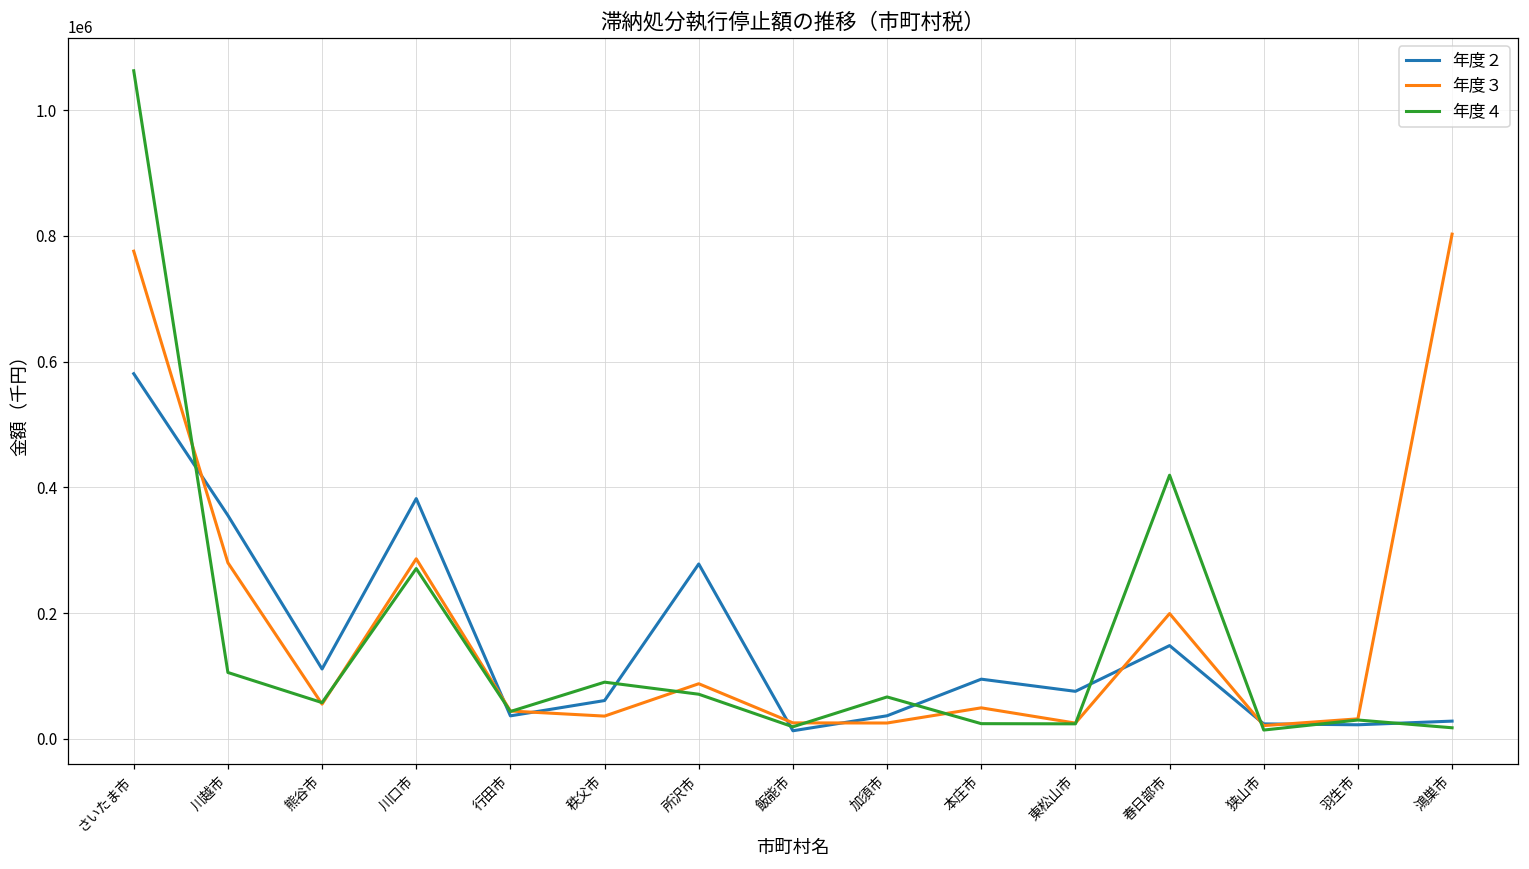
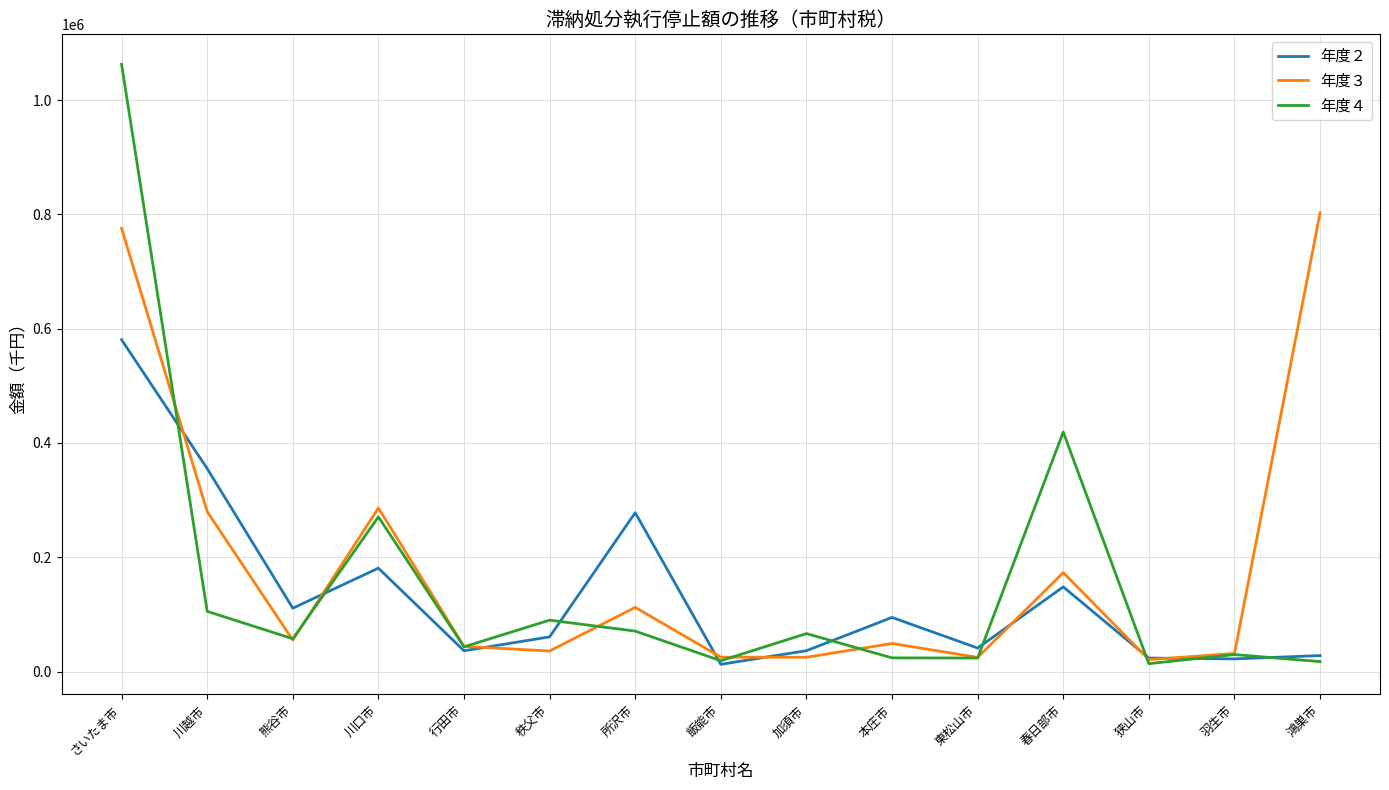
  {
    "年度２": {
      "さいたま市": 580000,
      "川越市": 360000,
      "熊谷市": 110000,
-     "川口市": 380000,
+     "川口市": 180000,
      "行田市": 40000,
      "秩父市": 60000,
      "所沢市": 280000,
      "飯能市": 10000,
      "加須市": 40000,
      "本庄市": 90000,
-     "東松山市": 80000,
+     "東松山市": 40000,
      "春日部市": 150000,
      "羽生市": 20000,
      "鴻巣市": 30000
    },
    "年度３": {
      "さいたま市": 780000,
      "川越市": 280000,
      "川口市": 290000,
      "秩父市": 40000,
-     "所沢市": 90000,
+     "所沢市": 110000,
      "飯能市": 30000,
      "加須市": 30000,
      "本庄市": 50000,
-     "春日部市": 200000,
+     "春日部市": 170000,
      "鴻巣市": 800000
    },
    "年度４": {
      "さいたま市": 1060000,
      "川越市": 110000,
      "川口市": 270000,
      "秩父市": 90000,
      "所沢市": 70000,
      "飯能市": 20000,
      "加須市": 70000,
      "本庄市": 20000,
      "春日部市": 420000,
      "狭山市": 10000,
      "鴻巣市": 20000
    }
  }
